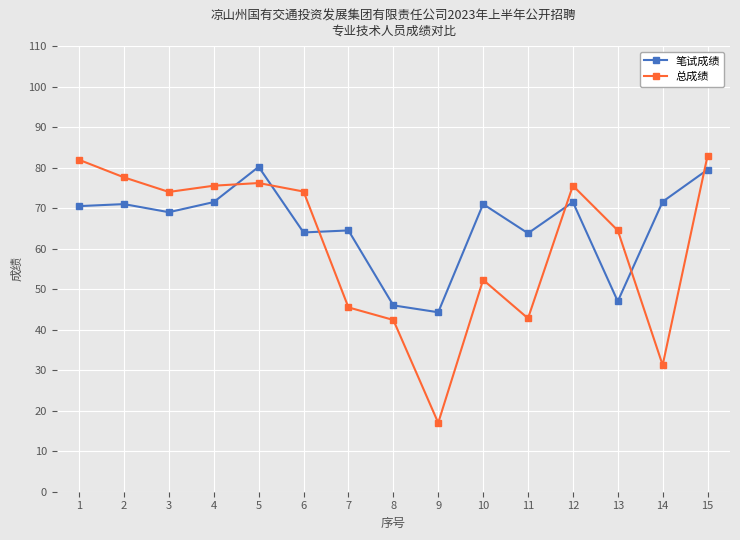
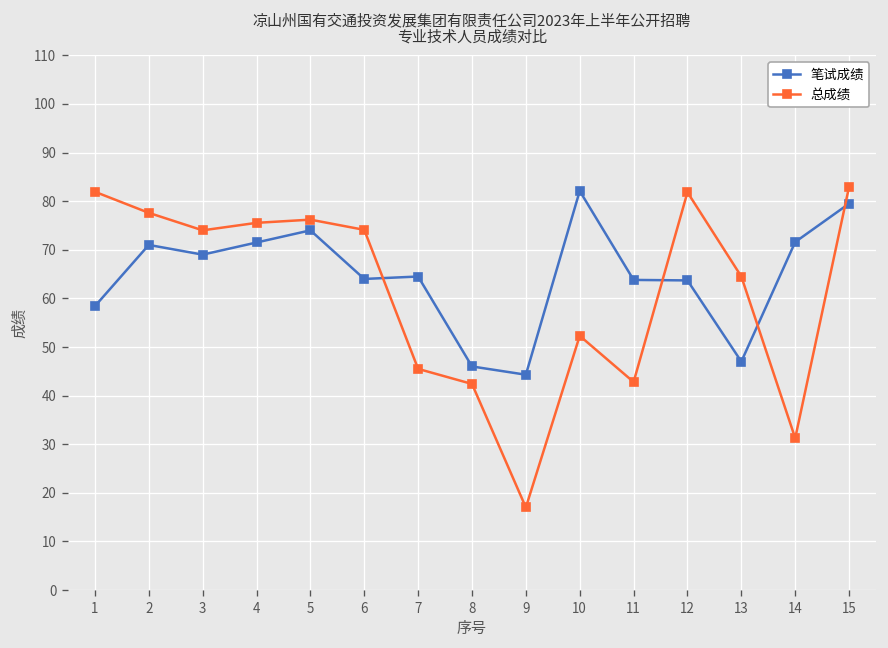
  {
    "笔试成绩": {
-     "1": 71,
+     "1": 58,
      "2": 71,
      "3": 69,
      "4": 72,
-     "5": 80,
+     "5": 74,
      "6": 64,
      "7": 65,
      "8": 46,
      "9": 44,
-     "10": 71,
+     "10": 82,
      "11": 64,
-     "12": 72,
+     "12": 64,
      "13": 47,
      "14": 72,
      "15": 80
    },
    "总成绩": {
      "1": 82,
      "2": 78,
      "3": 74,
      "4": 76,
      "5": 76,
      "6": 74,
      "7": 46,
      "8": 42,
      "9": 17,
      "10": 52,
      "11": 43,
-     "12": 76,
+     "12": 82,
      "13": 65,
      "14": 31,
      "15": 83
    }
  }
